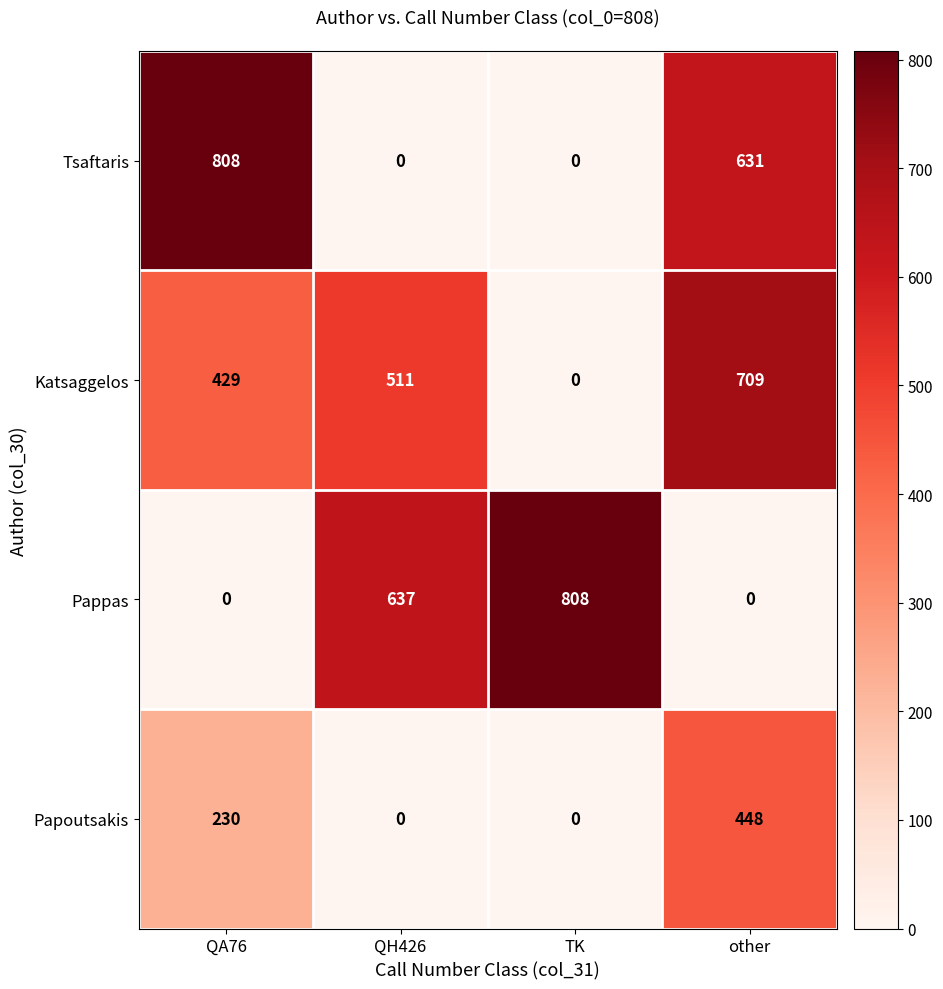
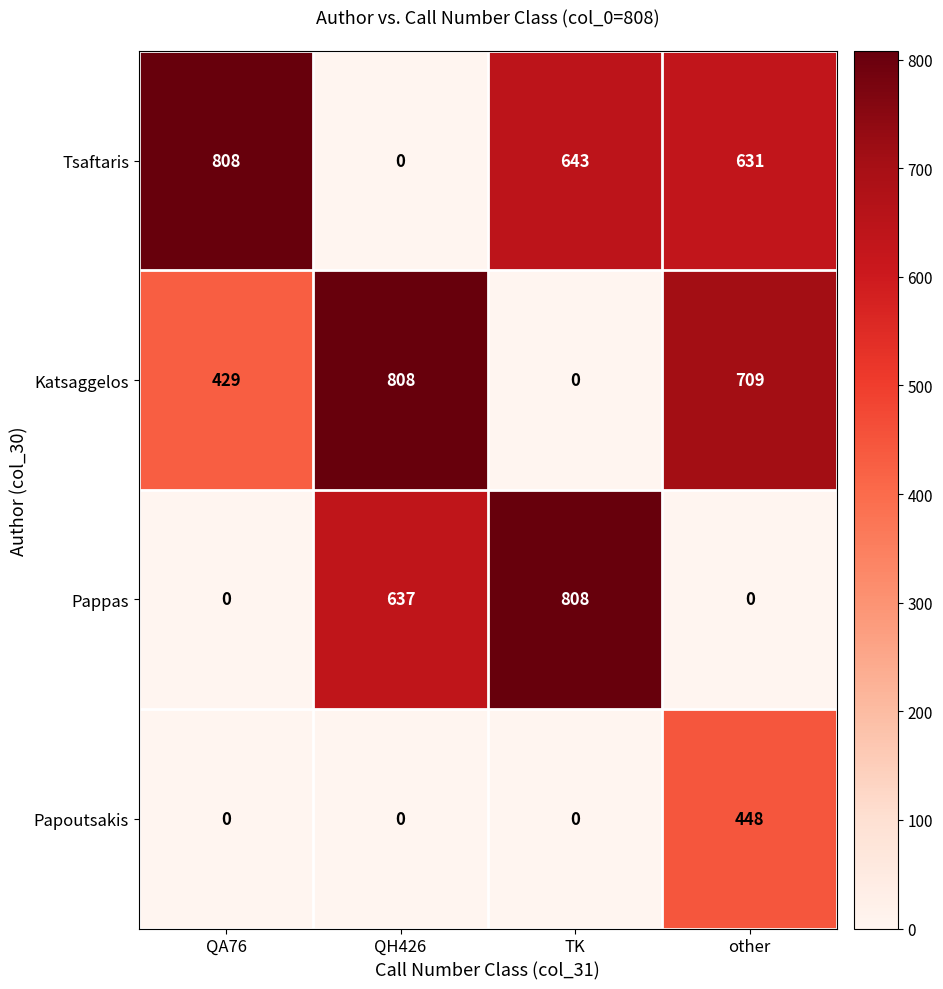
  {
    "Tsaftaris": {
      "QA76": 808,
      "QH426": 0,
-     "TK": 0,
+     "TK": 643,
      "other": 631
    },
    "Katsaggelos": {
      "QA76": 429,
-     "QH426": 511,
+     "QH426": 808,
      "TK": 0,
      "other": 709
    },
    "Pappas": {
      "QA76": 0,
      "QH426": 637,
      "TK": 808,
      "other": 0
    },
    "Papoutsakis": {
-     "QA76": 230,
+     "QA76": 0,
      "QH426": 0,
      "TK": 0,
      "other": 448
    }
  }
